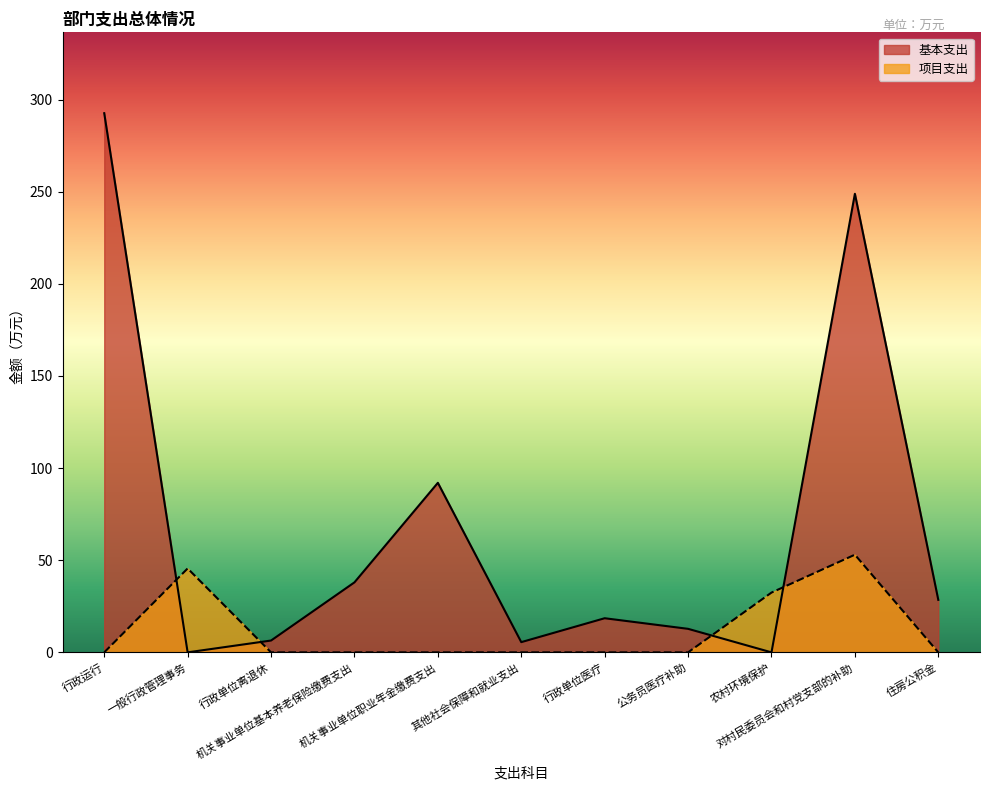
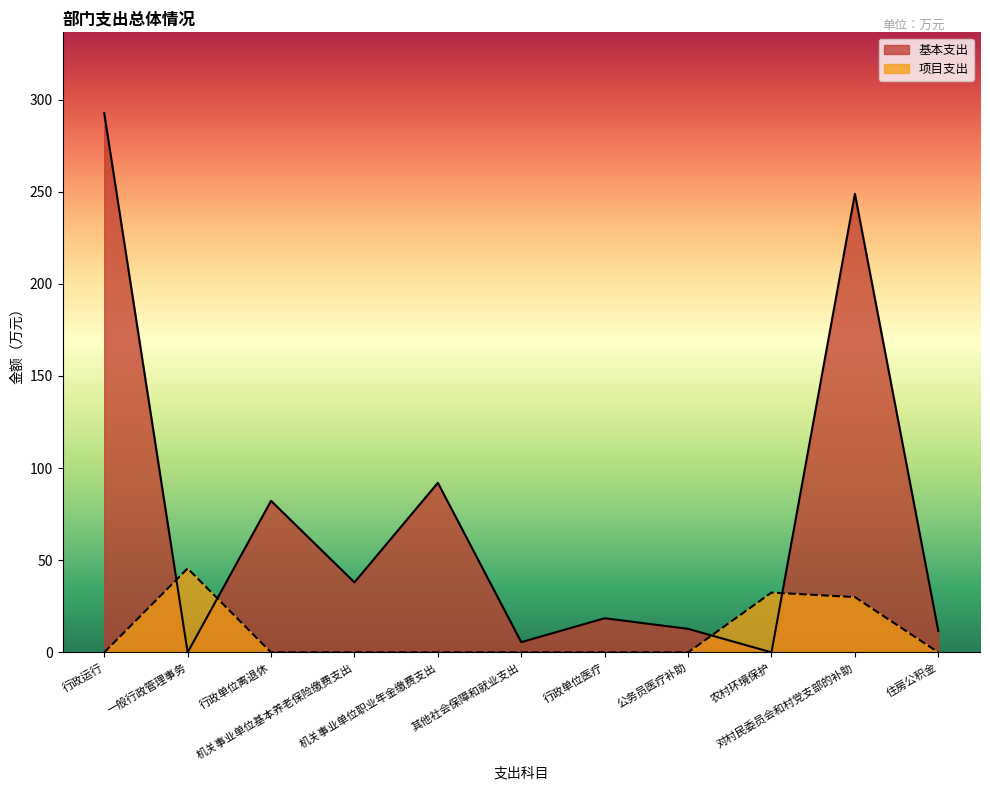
  {
    "基本支出": {
      "行政运行": 293,
      "一般行政管理事务": 0,
-     "行政单位离退休": 6,
+     "行政单位离退休": 82,
      "机关事业单位基本养老保险缴费支出": 38,
      "机关事业单位职业年金缴费支出": 92,
      "其他社会保障和就业支出": 6,
      "行政单位医疗": 19,
      "公务员医疗补助": 13,
      "农村环境保护": 0,
      "对村民委员会和村党支部的补助": 249,
-     "住房公积金": 28
+     "住房公积金": 12
    },
    "项目支出": {
      "行政运行": 0,
      "一般行政管理事务": 46,
      "行政单位离退休": 0,
      "机关事业单位基本养老保险缴费支出": 0,
      "机关事业单位职业年金缴费支出": 0,
      "其他社会保障和就业支出": 0,
      "行政单位医疗": 0,
      "公务员医疗补助": 0,
      "农村环境保护": 32,
-     "对村民委员会和村党支部的补助": 53,
+     "对村民委员会和村党支部的补助": 30,
      "住房公积金": 0
    }
  }
